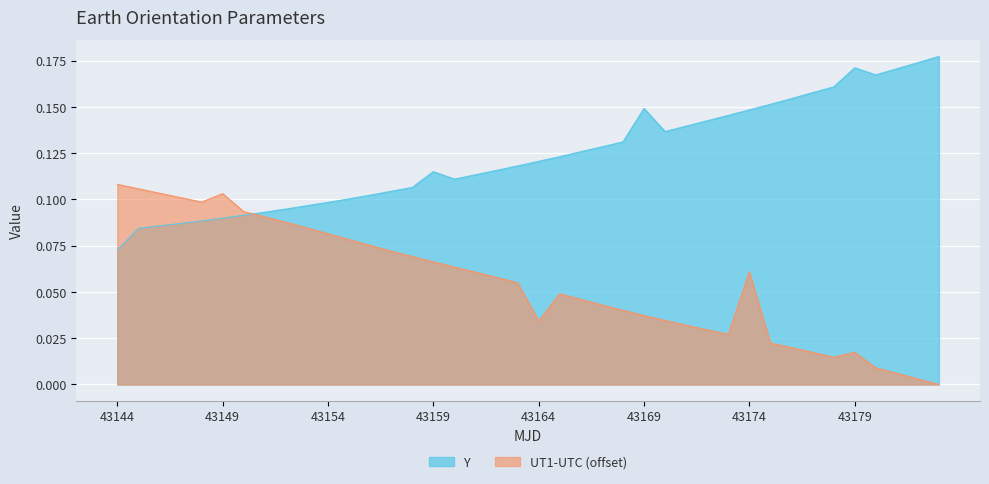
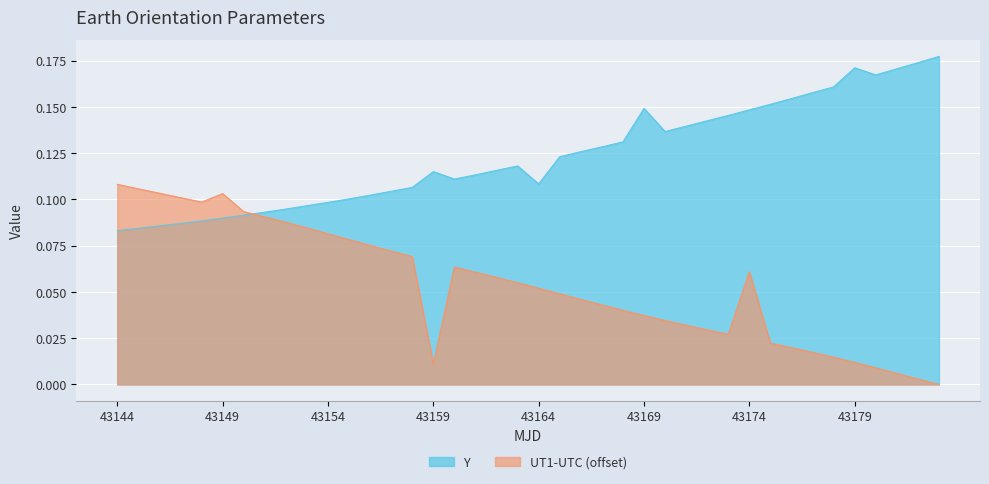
  {
    "Y": {
-     "43144": 0.073,
+     "43144": 0.083,
      "43149": 0.090,
      "43154": 0.098,
      "43159": 0.115,
-     "43164": 0.121,
+     "43164": 0.108,
      "43169": 0.149,
      "43174": 0.148,
      "43179": 0.171
    },
    "UT1-UTC (offset)": {
      "43144": 0.108,
      "43149": 0.103,
      "43154": 0.081,
-     "43159": 0.066,
-     "43164": 0.034,
+     "43159": 0.011,
+     "43164": 0.052,
      "43169": 0.037,
      "43174": 0.061,
-     "43179": 0.017
+     "43179": 0.012
    }
  }
